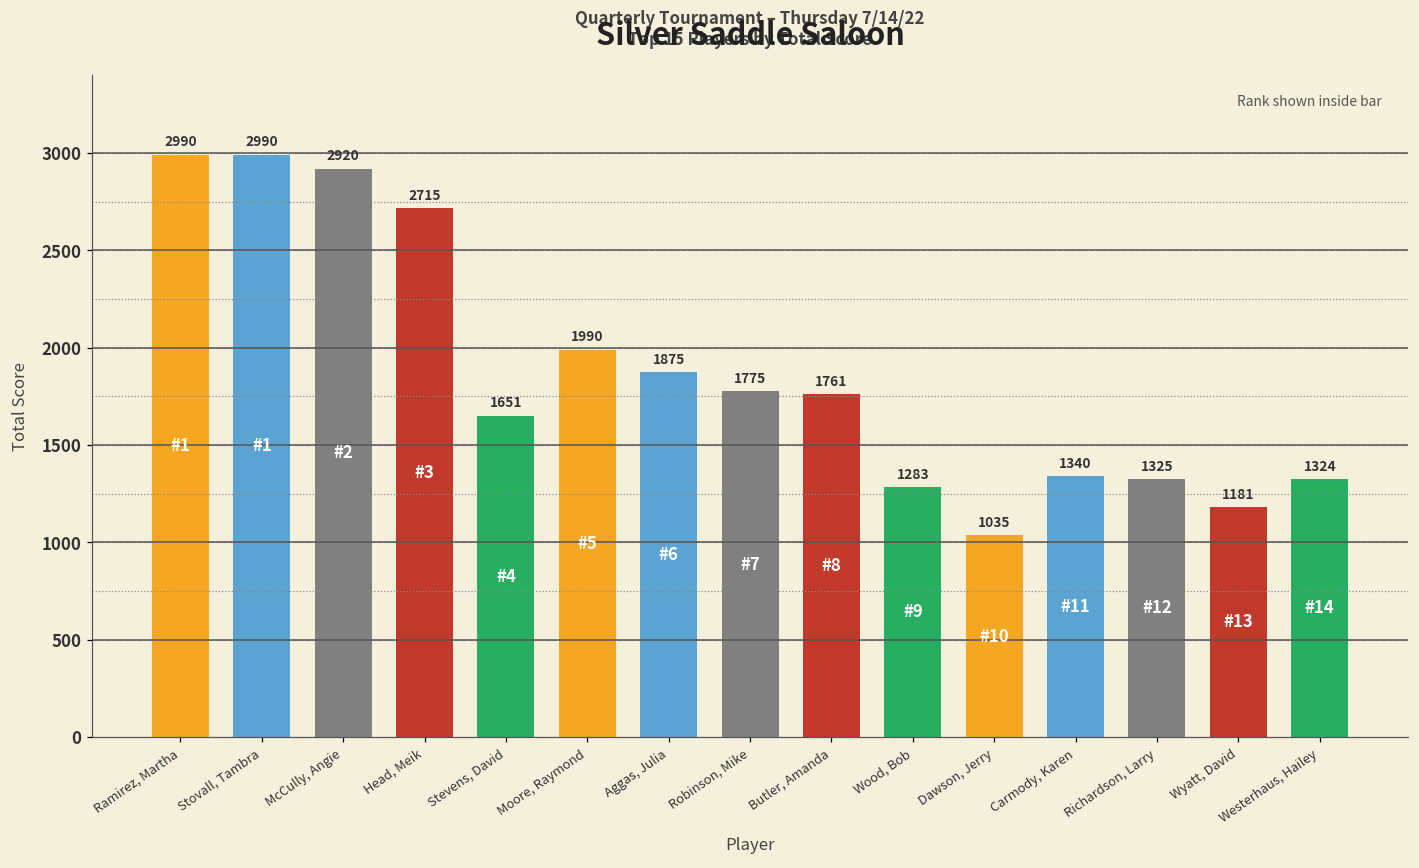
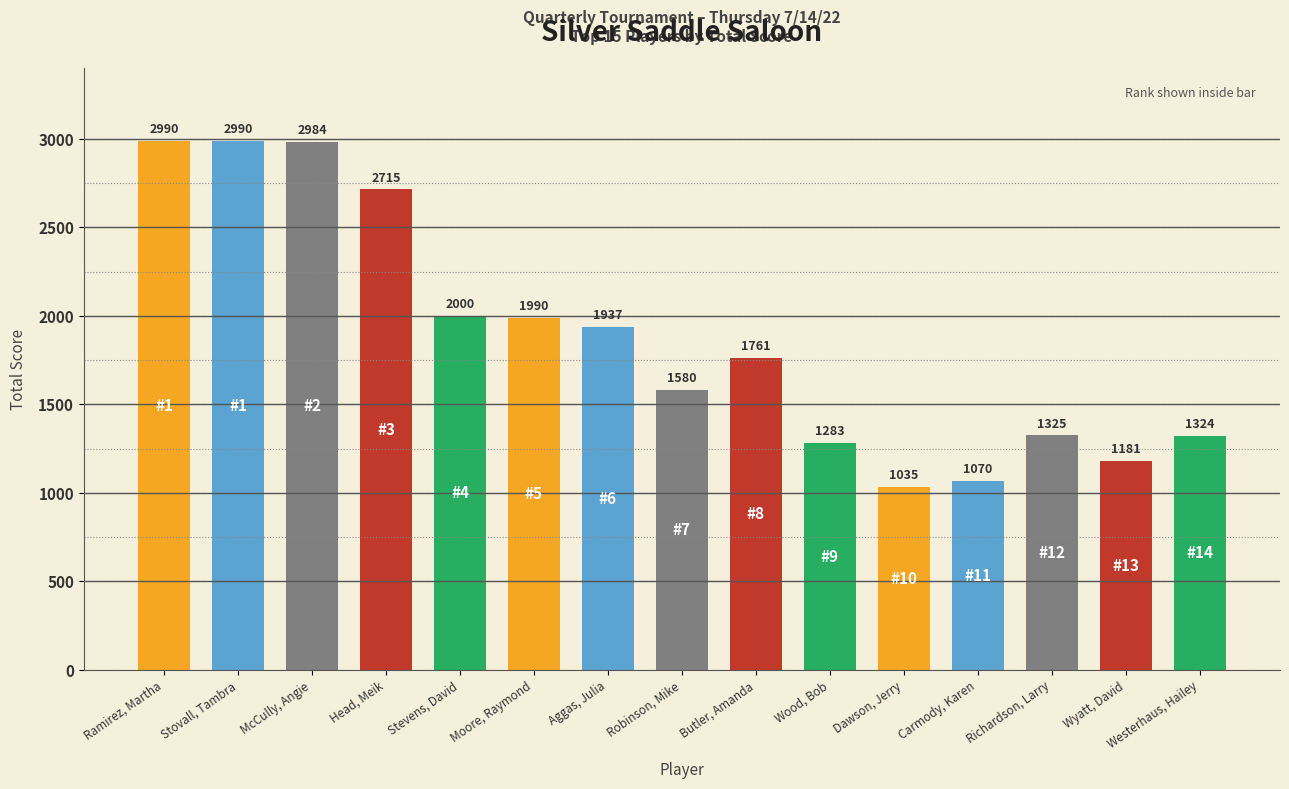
  {
    "Ramirez, Martha": 2990,
    "Stovall, Tambra": 2990,
-   "McCully, Angie": 2920,
+   "McCully, Angie": 2984,
    "Head, Meik": 2715,
-   "Stevens, David": 1651,
+   "Stevens, David": 2000,
    "Moore, Raymond": 1990,
-   "Aggas, Julia": 1875,
-   "Robinson, Mike": 1775,
+   "Aggas, Julia": 1937,
+   "Robinson, Mike": 1580,
    "Butler, Amanda": 1761,
    "Wood, Bob": 1283,
    "Dawson, Jerry": 1035,
-   "Carmody, Karen": 1340,
+   "Carmody, Karen": 1070,
    "Richardson, Larry": 1325,
    "Wyatt, David": 1181,
    "Westerhaus, Hailey": 1324
  }
